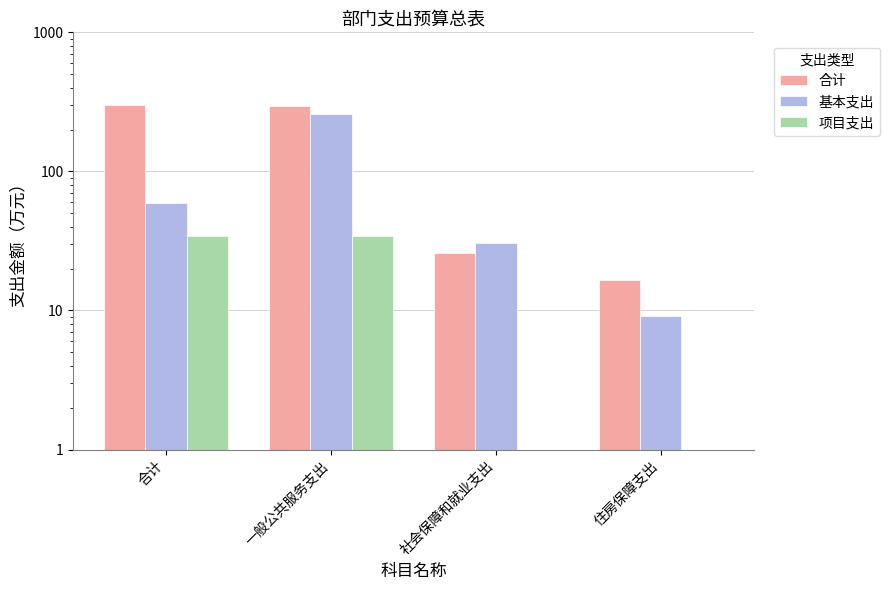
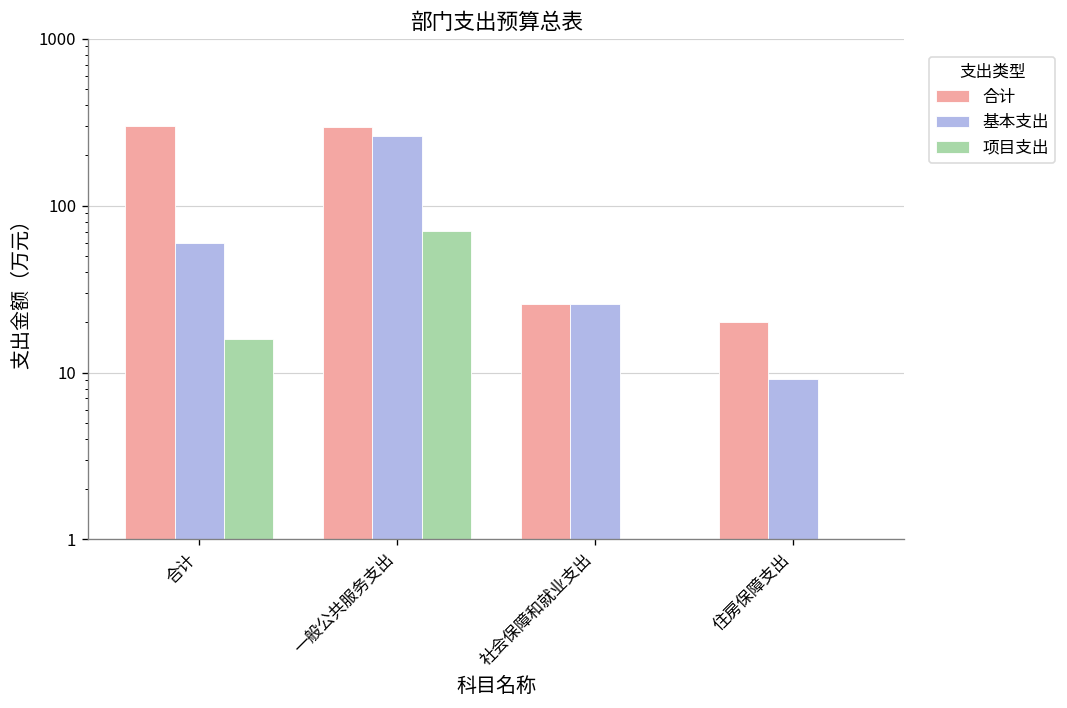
  {
    "合计": {
      "合计": 300,
      "一般公共服务支出": 300,
      "社会保障和就业支出": 26,
-     "住房保障支出": 17
+     "住房保障支出": 20
    },
    "基本支出": {
      "合计": 59,
      "一般公共服务支出": 260,
-     "社会保障和就业支出": 30,
+     "社会保障和就业支出": 26,
      "住房保障支出": 9
    },
    "项目支出": {
-     "合计": 35,
-     "一般公共服务支出": 35
+     "合计": 16,
+     "一般公共服务支出": 70
    }
  }
